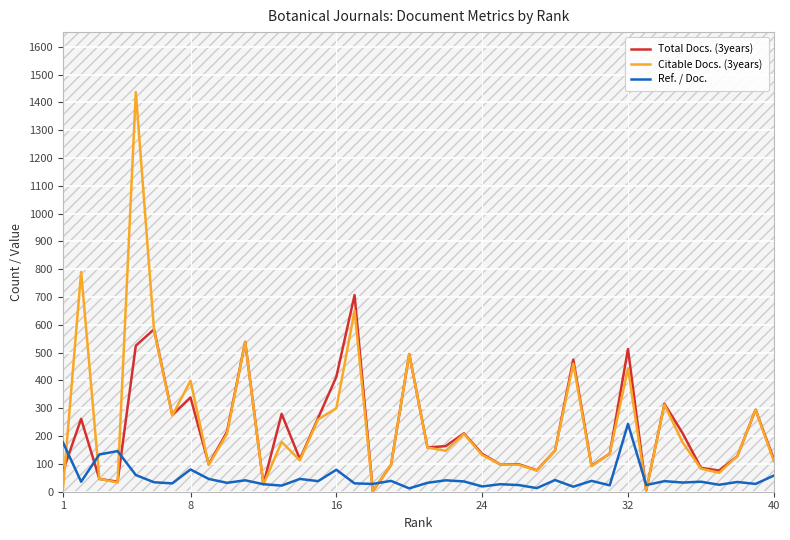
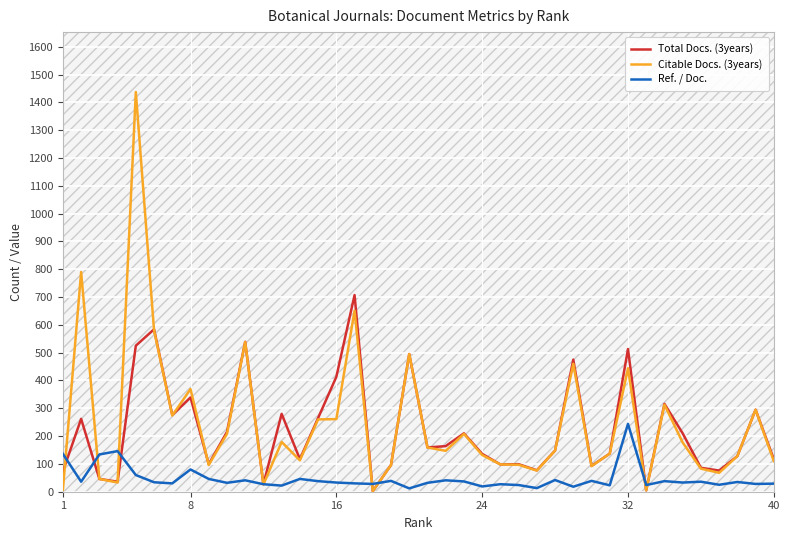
  {
    "Total Docs. (3years)": {
      "1": 70,
      "8": 340,
      "16": 410,
      "32": 510
    },
    "Citable Docs. (3years)": {
      "1": 10,
-     "8": 400,
-     "16": 300,
+     "8": 370,
+     "16": 260,
      "32": 440
    },
    "Ref. / Doc.": {
-     "1": 180,
+     "1": 140,
      "8": 80,
-     "16": 80,
+     "16": 30,
      "24": 20,
      "32": 240,
-     "40": 60
+     "40": 30
    }
  }
